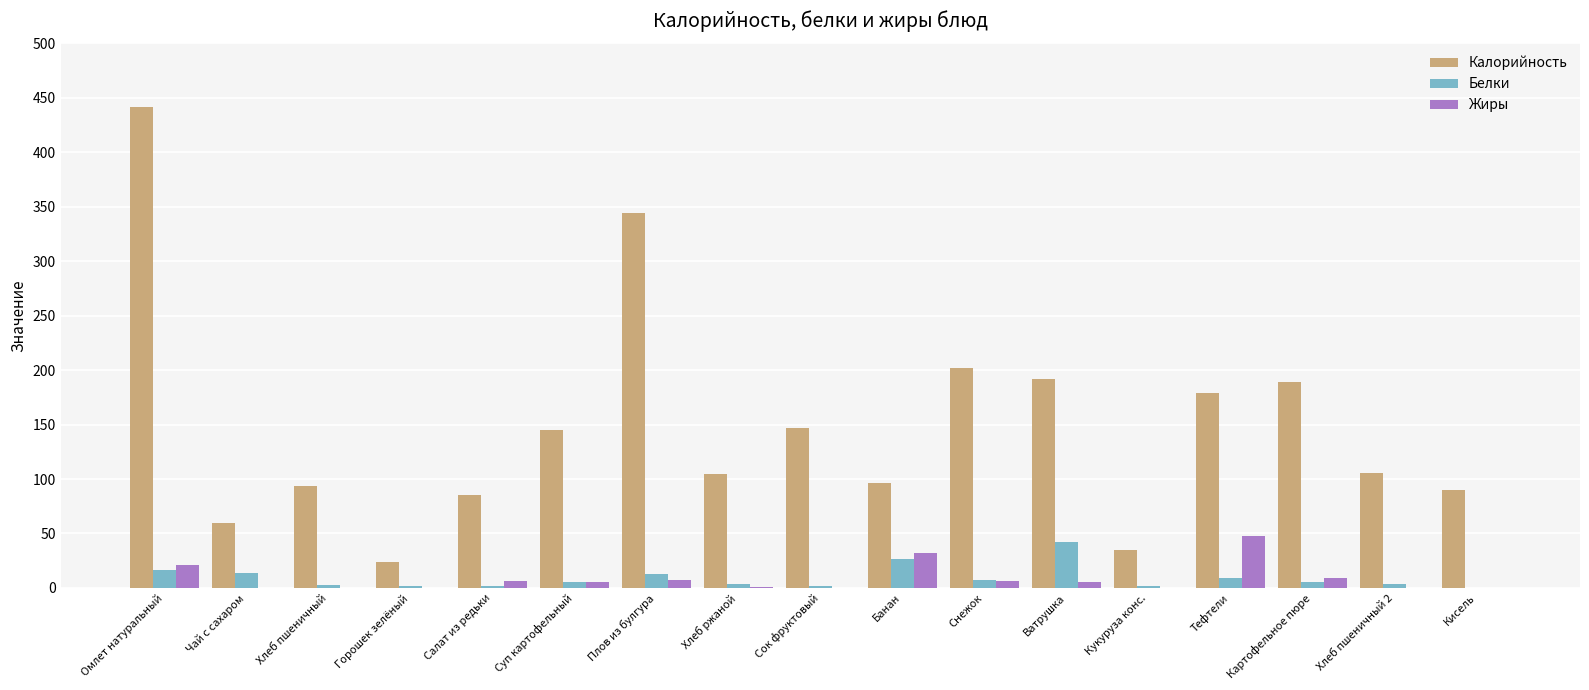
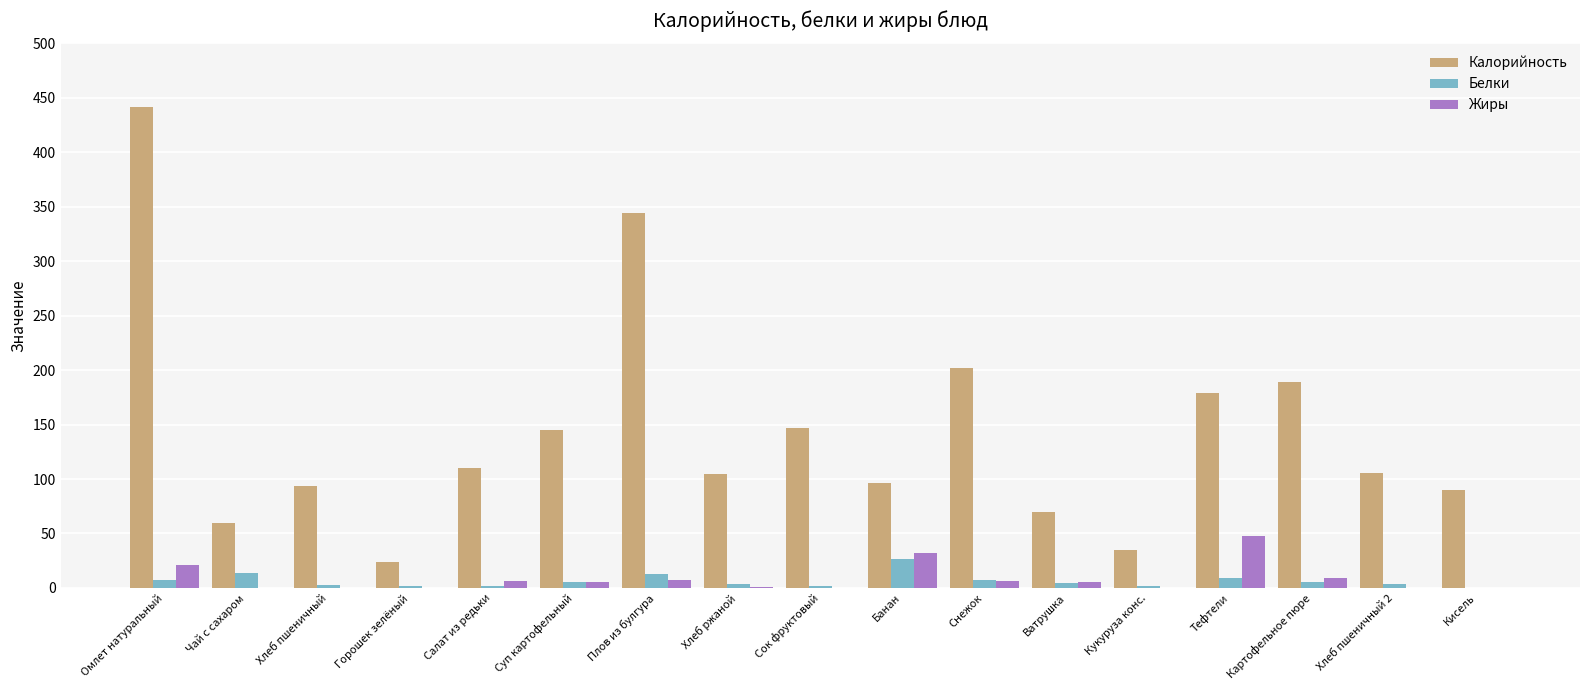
  {
    "Калорийность": {
      "Омлет натуральный": 442,
      "Чай с сахаром": 60,
      "Хлеб пшеничный": 94,
      "Горошек зелёный": 24,
-     "Салат из редьки": 85,
+     "Салат из редьки": 110,
      "Суп картофельный": 145,
      "Плов из булгура": 344,
      "Хлеб ржаной": 104,
      "Сок фруктовый": 147,
      "Банан": 96,
      "Снежок": 202,
-     "Ватрушка": 191,
+     "Ватрушка": 70,
      "Кукуруза конс.": 35,
      "Тефтели": 179,
      "Картофельное пюре": 189,
      "Хлеб пшеничный 2": 106,
      "Кисель": 90
    },
    "Белки": {
-     "Омлет натуральный": 16,
+     "Омлет натуральный": 7,
      "Чай с сахаром": 13,
      "Хлеб пшеничный": 3,
      "Суп картофельный": 5,
      "Плов из булгура": 13,
      "Хлеб ржаной": 4,
      "Банан": 27,
      "Снежок": 8,
-     "Ватрушка": 42,
+     "Ватрушка": 5,
      "Тефтели": 9,
      "Картофельное пюре": 5,
      "Хлеб пшеничный 2": 3
    },
    "Жиры": {
      "Омлет натуральный": 21,
      "Чай с сахаром": 0,
      "Салат из редьки": 6,
      "Суп картофельный": 5,
      "Плов из булгура": 7,
      "Сок фруктовый": 0,
      "Банан": 32,
      "Снежок": 6,
      "Ватрушка": 6,
      "Тефтели": 47,
      "Картофельное пюре": 9
    }
  }
